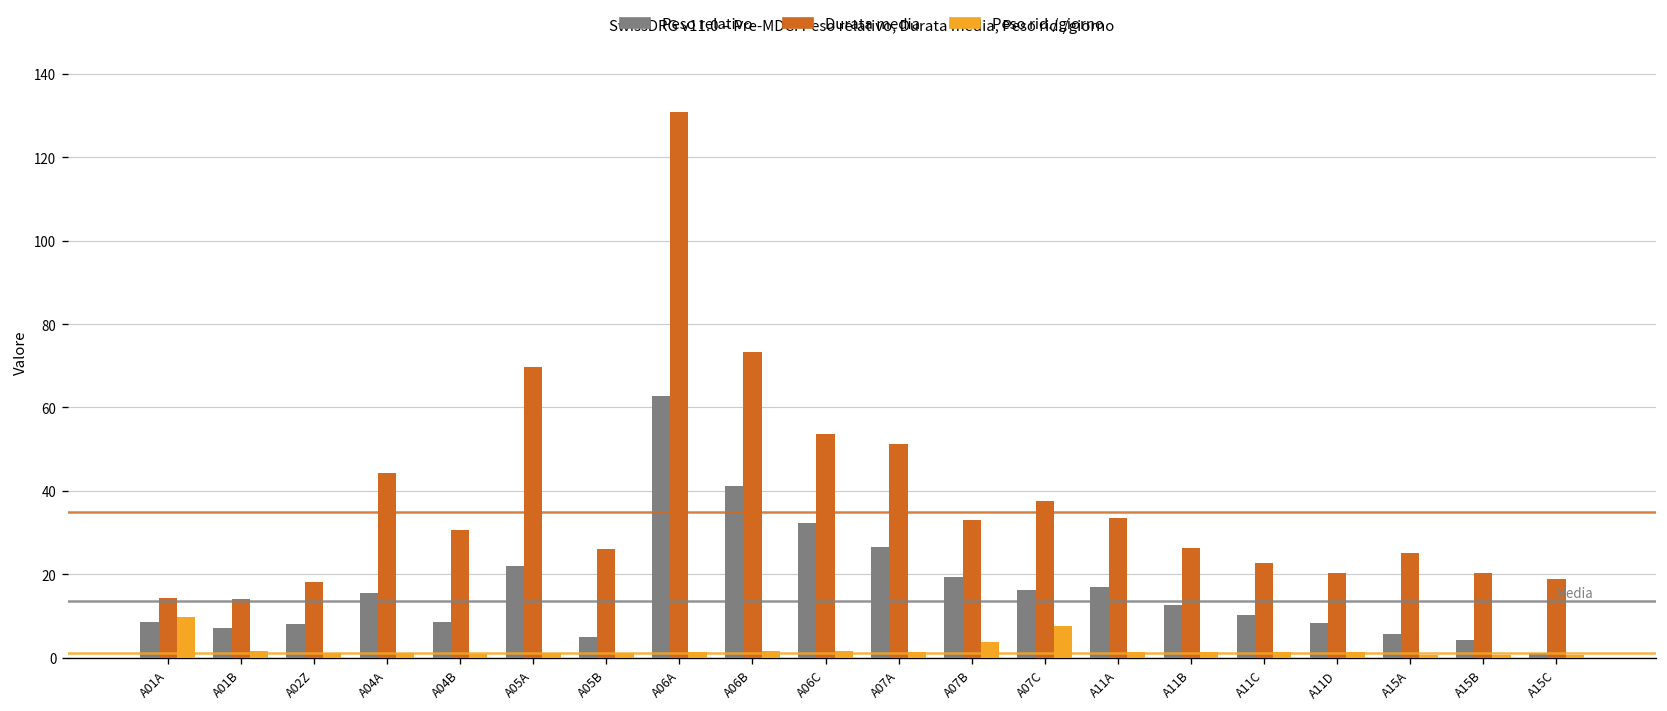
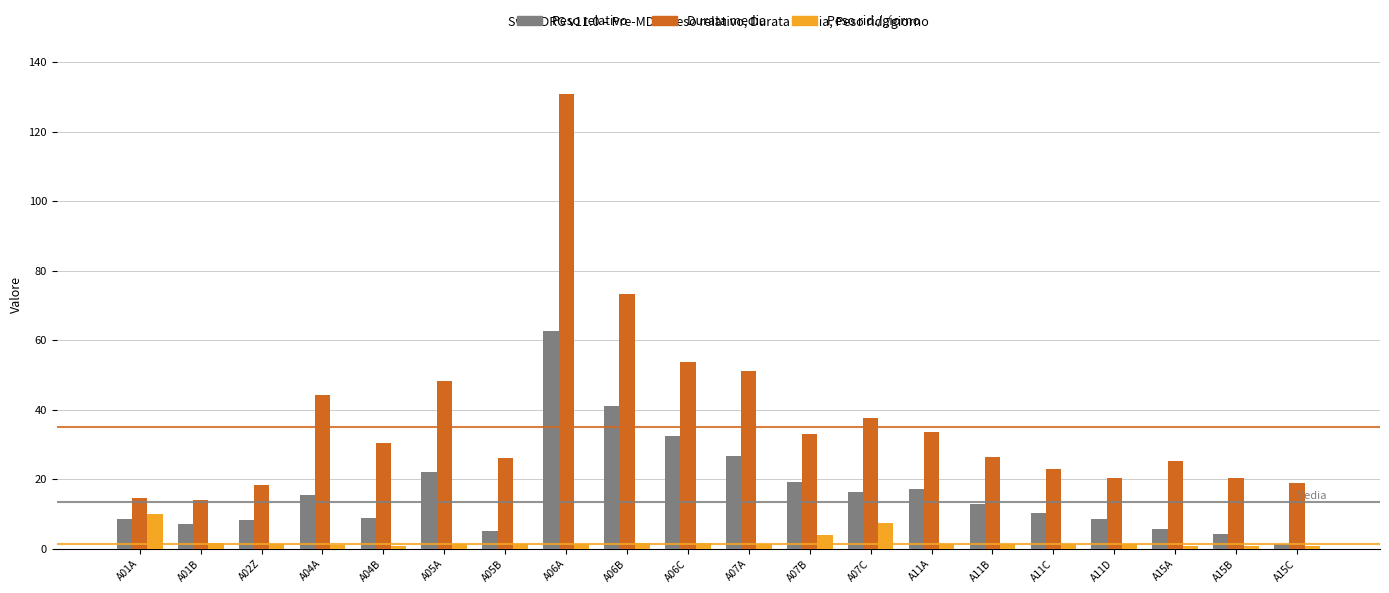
  {
    "Peso relativo": {
      "A01A": 8,
      "A01B": 7,
      "A02Z": 8,
      "A04A": 15,
      "A04B": 9,
      "A05A": 22,
      "A05B": 5,
      "A06A": 63,
      "A06B": 41,
      "A06C": 32,
      "A07A": 27,
      "A07B": 19,
      "A07C": 16,
      "A11A": 17,
      "A11B": 13,
      "A11C": 10,
      "A11D": 8,
      "A15A": 6,
      "A15B": 4,
      "A15C": 1
    },
    "Durata media": {
      "A01A": 14,
      "A01B": 14,
      "A02Z": 18,
      "A04A": 44,
      "A04B": 31,
-     "A05A": 70,
+     "A05A": 48,
      "A05B": 26,
      "A06A": 131,
      "A06B": 73,
      "A06C": 54,
      "A07A": 51,
      "A07B": 33,
      "A07C": 38,
      "A11A": 33,
      "A11B": 26,
      "A11C": 23,
      "A11D": 20,
      "A15A": 25,
      "A15B": 20,
      "A15C": 19
    },
    "Peso rid./giorno": {
      "A01A": 10,
      "A01B": 2,
      "A02Z": 1,
      "A04A": 1,
      "A04B": 1,
      "A05A": 1,
      "A05B": 1,
      "A06A": 1,
      "A06B": 2,
      "A06C": 2,
      "A07A": 1,
      "A07B": 4,
      "A07C": 7,
      "A11A": 1,
      "A11B": 1,
      "A11C": 1,
      "A11D": 1
    }
  }
